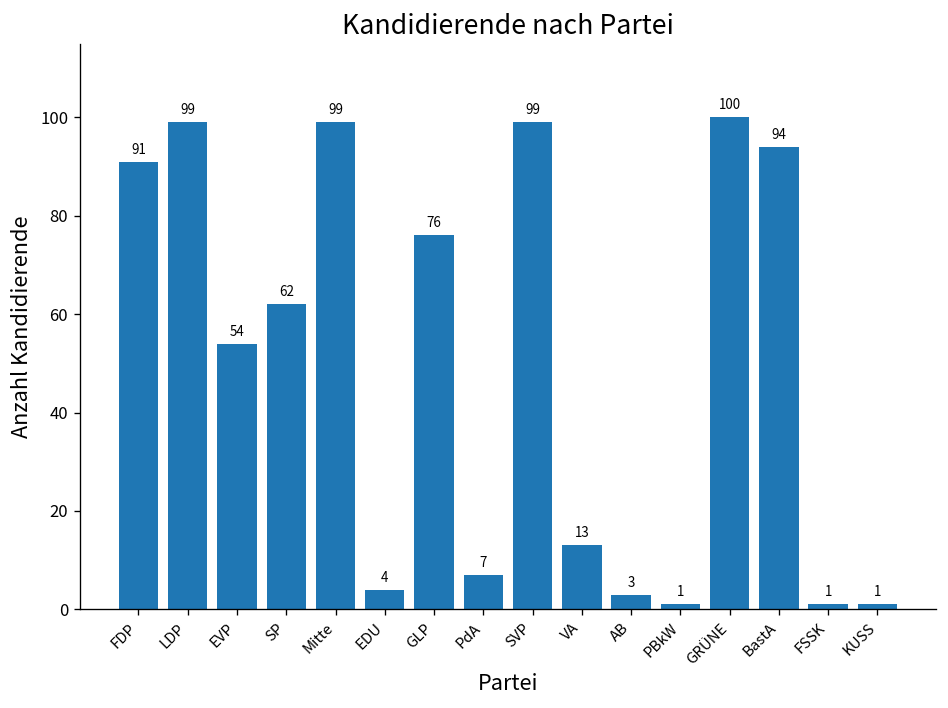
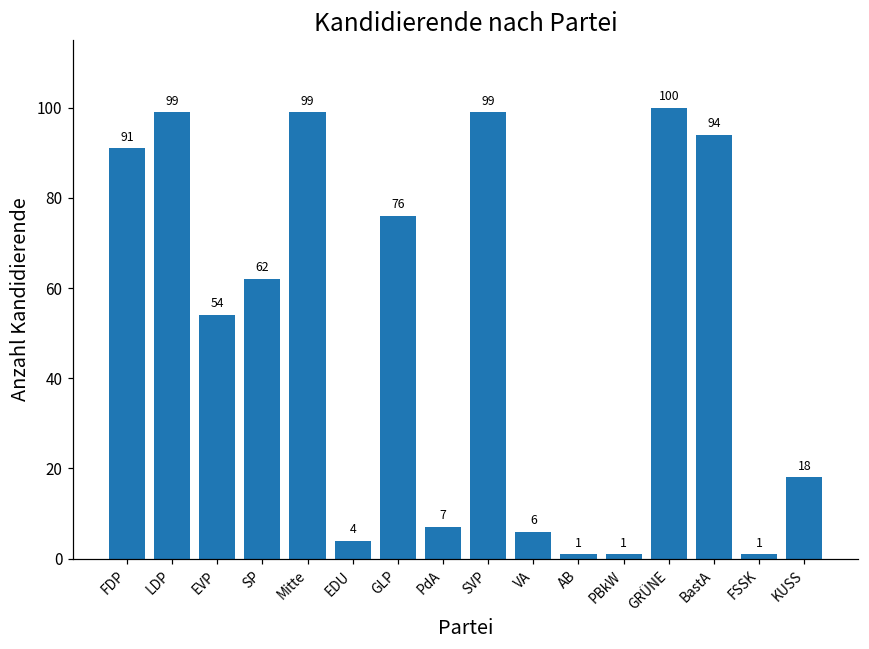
  {
    "FDP": 91,
    "LDP": 99,
    "EVP": 54,
    "SP": 62,
    "Mitte": 99,
    "EDU": 4,
    "GLP": 76,
    "PdA": 7,
    "SVP": 99,
-   "VA": 13,
-   "AB": 3,
+   "VA": 6,
+   "AB": 1,
    "PBkW": 1,
    "GRÜNE": 100,
    "BastA": 94,
    "FSSK": 1,
-   "KUSS": 1
+   "KUSS": 18
  }
